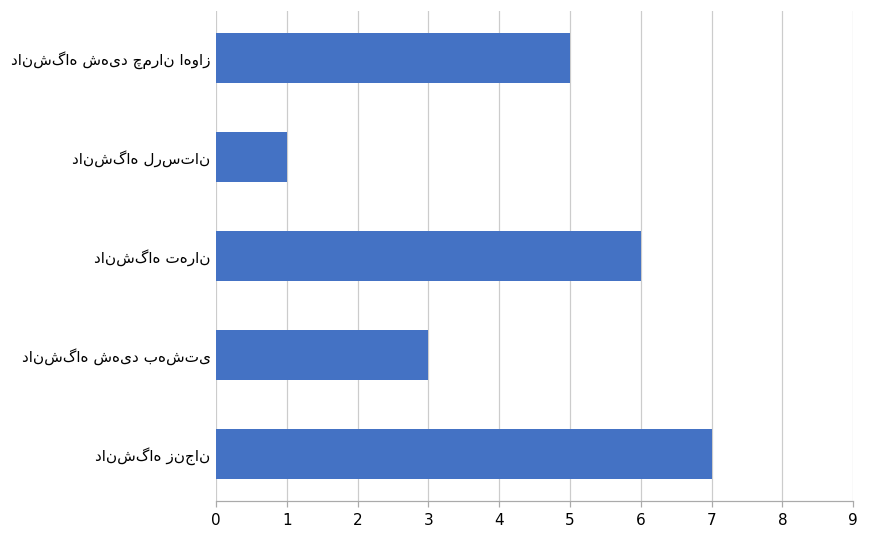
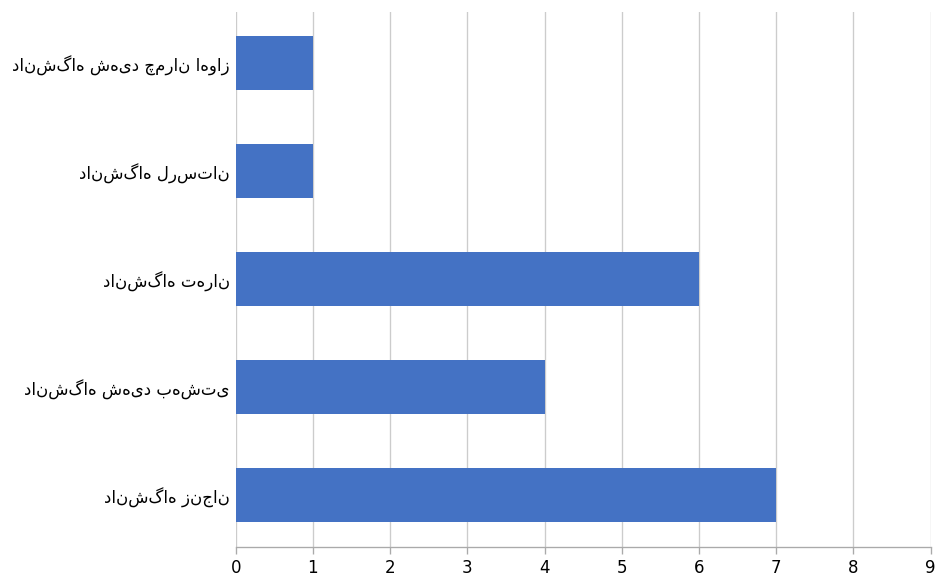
  {
-   "دانشگاه شهید چمران اهواز": 5,
+   "دانشگاه شهید چمران اهواز": 1,
    "دانشگاه لرستان": 1,
    "دانشگاه تهران": 6,
-   "دانشگاه شهید بهشتی": 3,
+   "دانشگاه شهید بهشتی": 4,
    "دانشگاه زنجان": 7
  }
